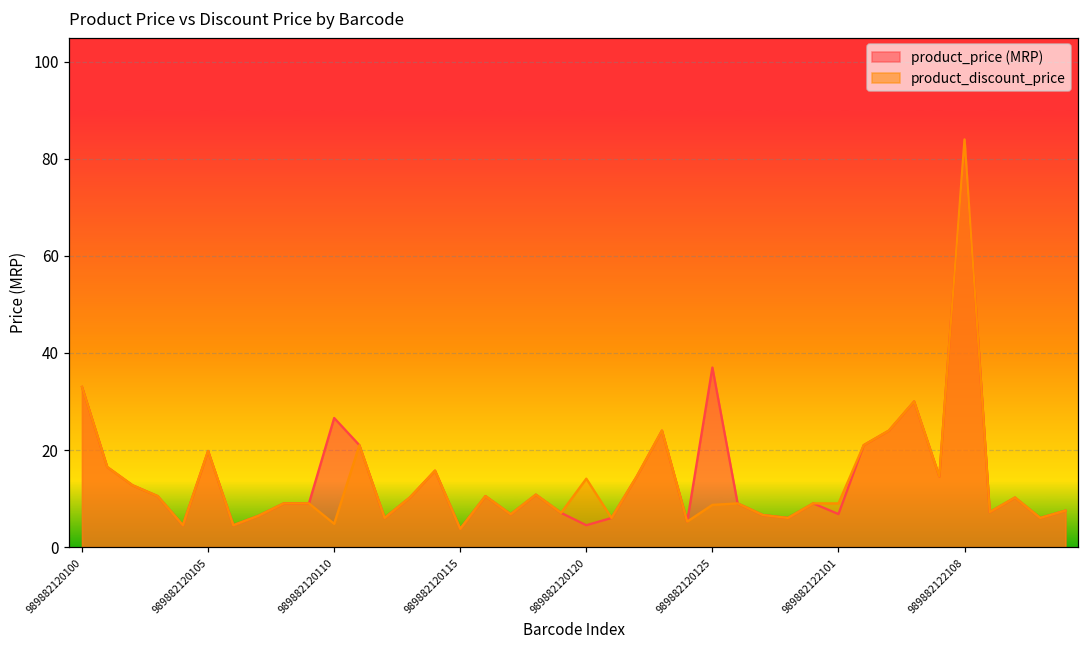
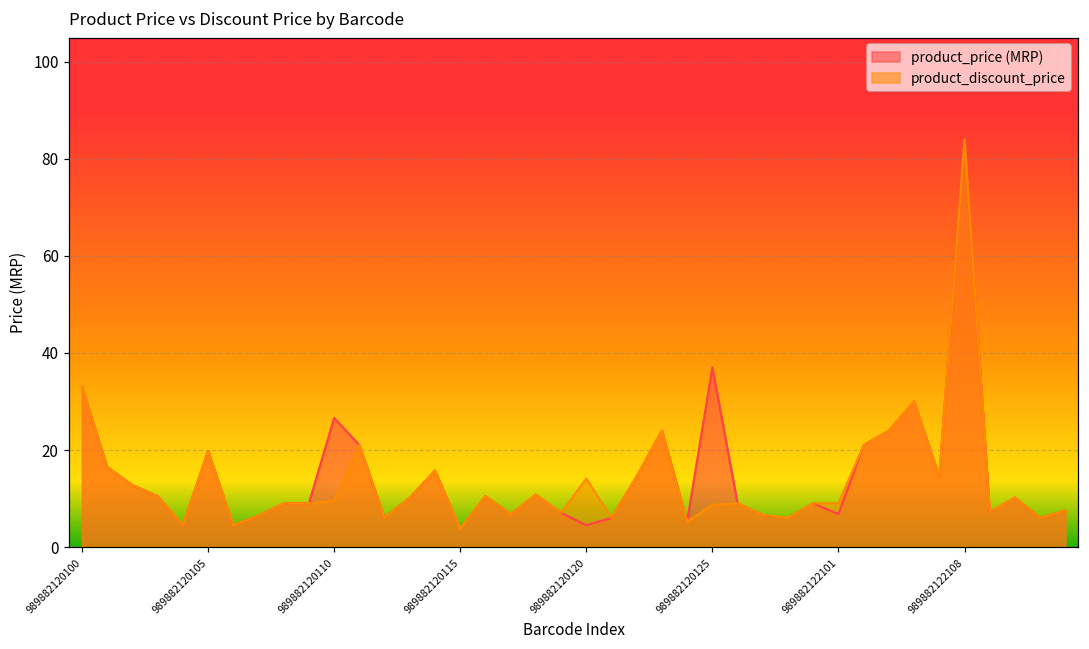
  {
    "product_price (MRP)": {
      "989882120110": 27,
      "989882120120": 5,
      "989882120125": 37,
      "989882122101": 7
    },
    "product_discount_price": {
-     "989882120110": 5,
+     "989882120110": 10,
      "989882120120": 14,
      "989882120125": 9,
      "989882122101": 9
    }
  }
